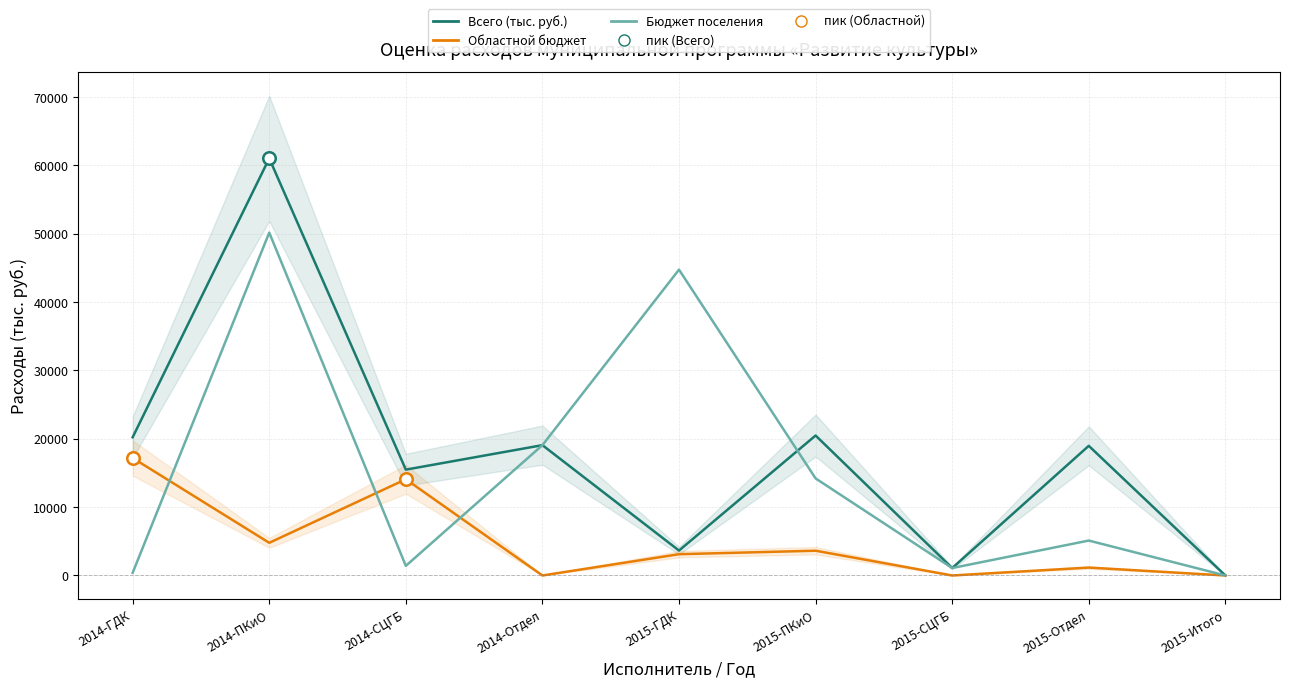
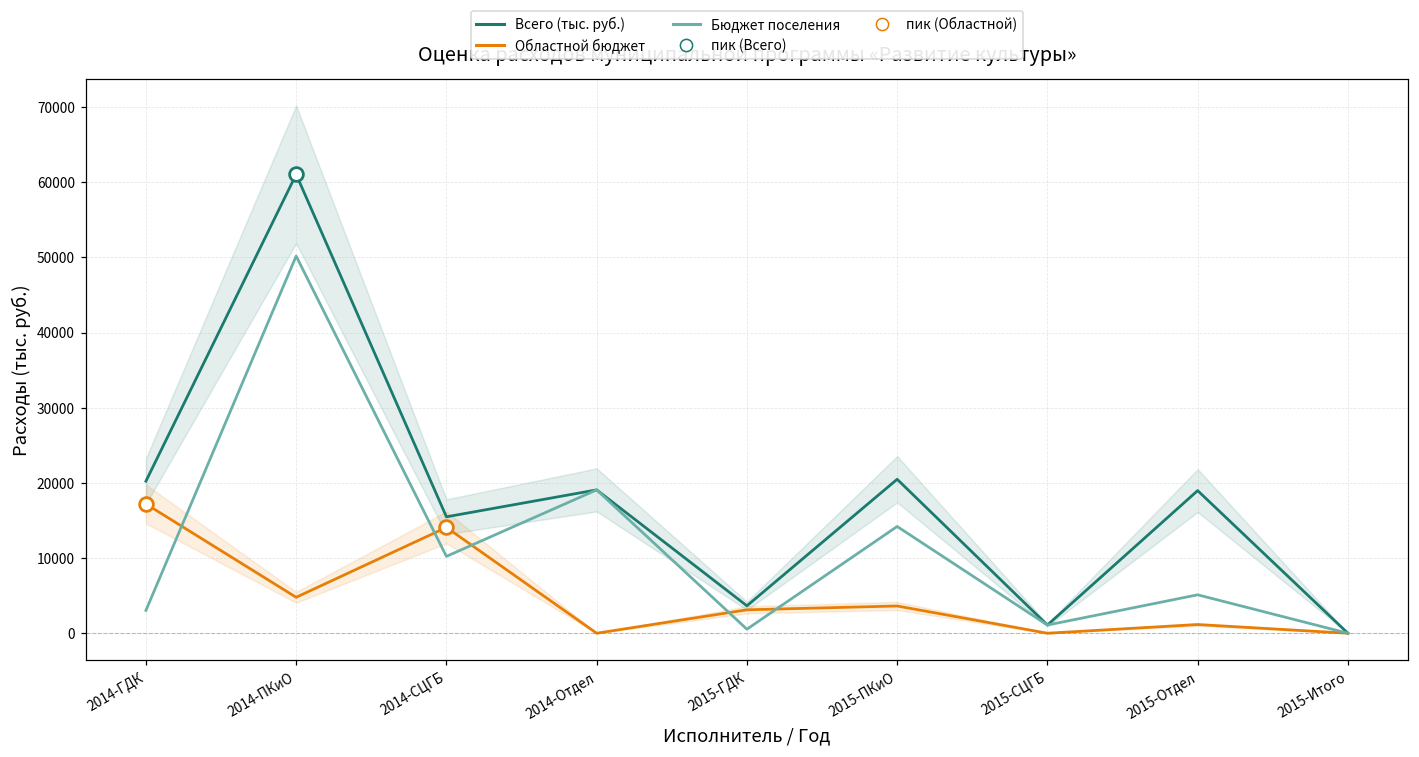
  {
    "Бюджет поселения": {
-     "2014-ГДК": 0,
+     "2014-ГДК": 3000,
      "2014-ПКиО": 50000,
-     "2014-СЦГБ": 1000,
-     "2015-ГДК": 45000,
+     "2014-СЦГБ": 10000,
+     "2015-ГДК": 1000,
      "2015-ПКиО": 14000,
      "2015-Отдел": 5000
    }
  }
